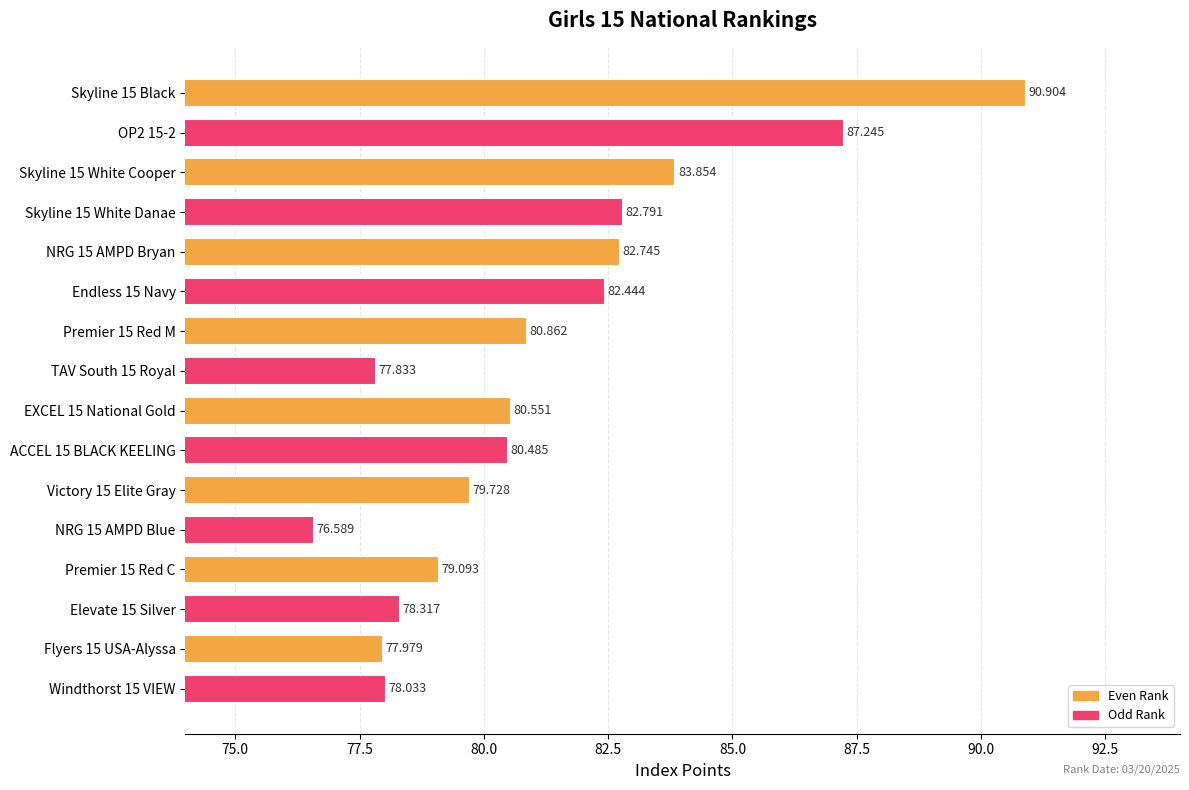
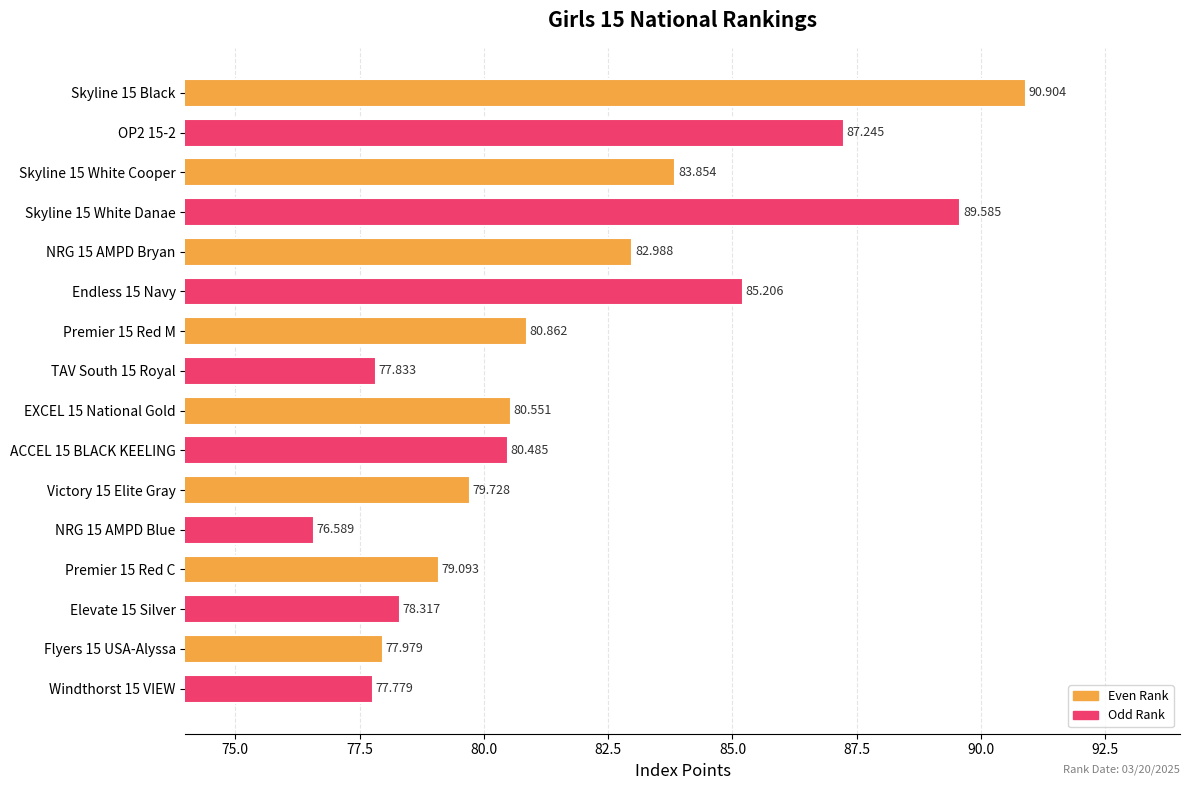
  {
    "Skyline 15 Black": 90.904,
    "OP2 15-2": 87.245,
    "Skyline 15 White Cooper": 83.854,
-   "Skyline 15 White Danae": 82.791,
-   "NRG 15 AMPD Bryan": 82.745,
-   "Endless 15 Navy": 82.444,
+   "Skyline 15 White Danae": 89.585,
+   "NRG 15 AMPD Bryan": 82.988,
+   "Endless 15 Navy": 85.206,
    "Premier 15 Red M": 80.862,
    "TAV South 15 Royal": 77.833,
    "EXCEL 15 National Gold": 80.551,
    "ACCEL 15 BLACK KEELING": 80.485,
    "Victory 15 Elite Gray": 79.728,
    "NRG 15 AMPD Blue": 76.589,
    "Premier 15 Red C": 79.093,
    "Elevate 15 Silver": 78.317,
    "Flyers 15 USA-Alyssa": 77.979,
-   "Windthorst 15 VIEW": 78.033
+   "Windthorst 15 VIEW": 77.779
  }
